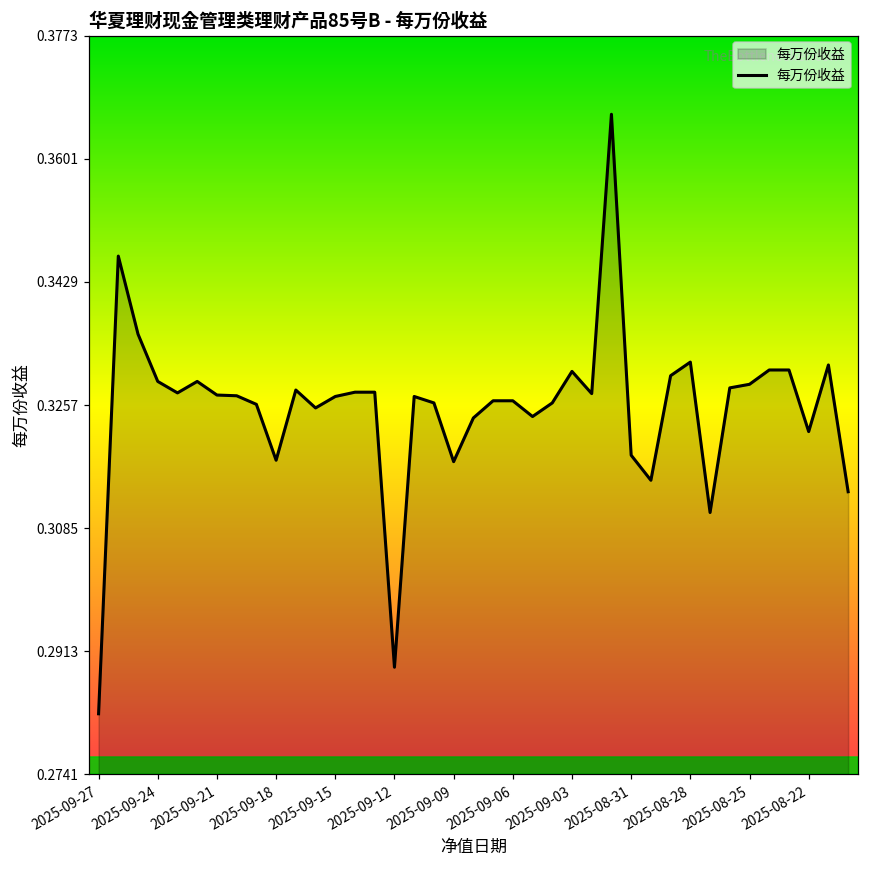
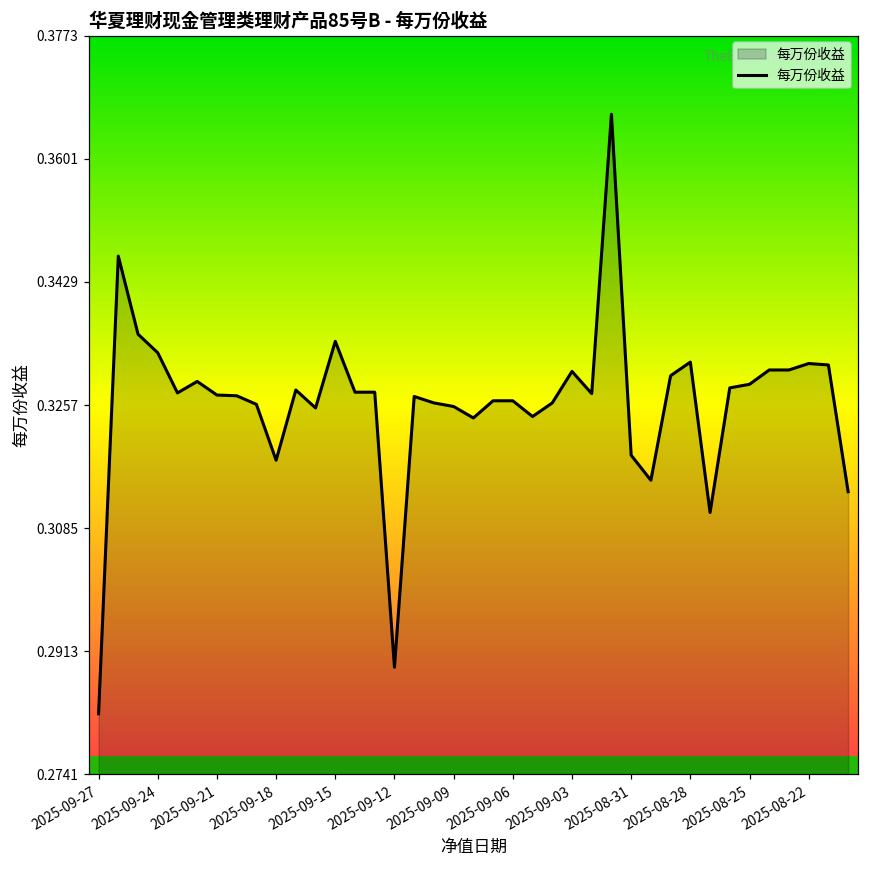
  {
    "2025-09-27": 0.283,
-   "2025-09-24": 0.329,
+   "2025-09-24": 0.333,
    "2025-09-21": 0.327,
    "2025-09-18": 0.318,
-   "2025-09-15": 0.327,
+   "2025-09-15": 0.335,
    "2025-09-12": 0.289,
-   "2025-09-09": 0.318,
+   "2025-09-09": 0.326,
    "2025-09-06": 0.326,
    "2025-09-03": 0.330,
    "2025-08-31": 0.319,
    "2025-08-28": 0.332,
    "2025-08-25": 0.329,
-   "2025-08-22": 0.322
+   "2025-08-22": 0.332
  }
